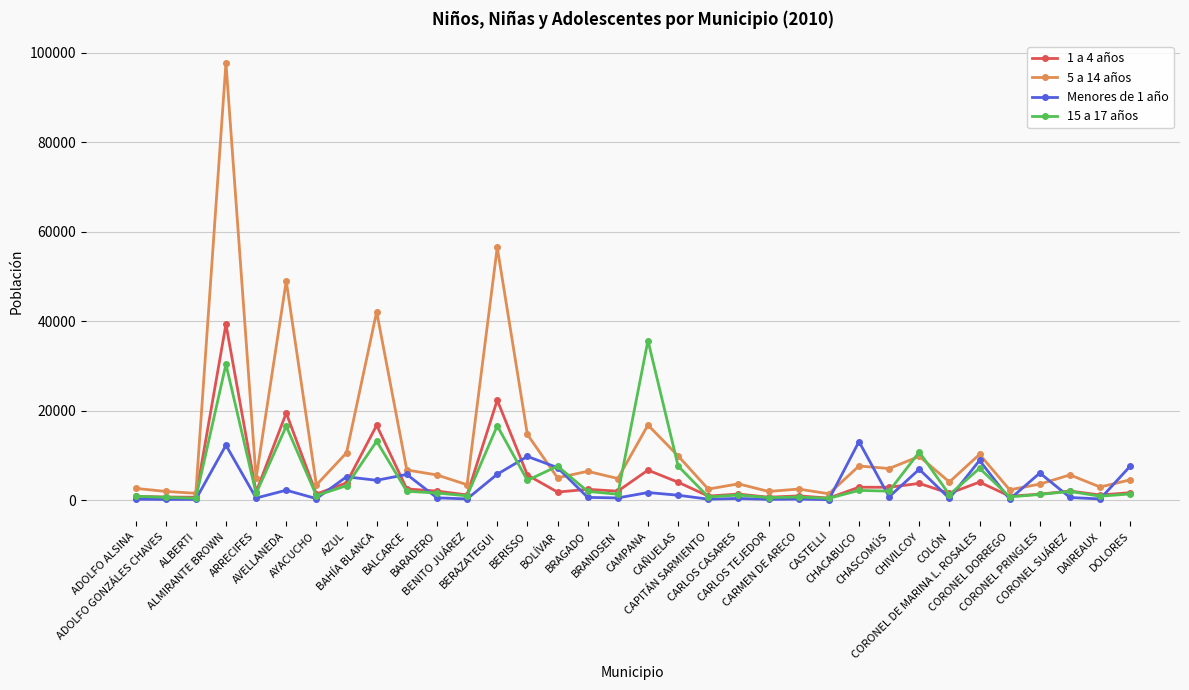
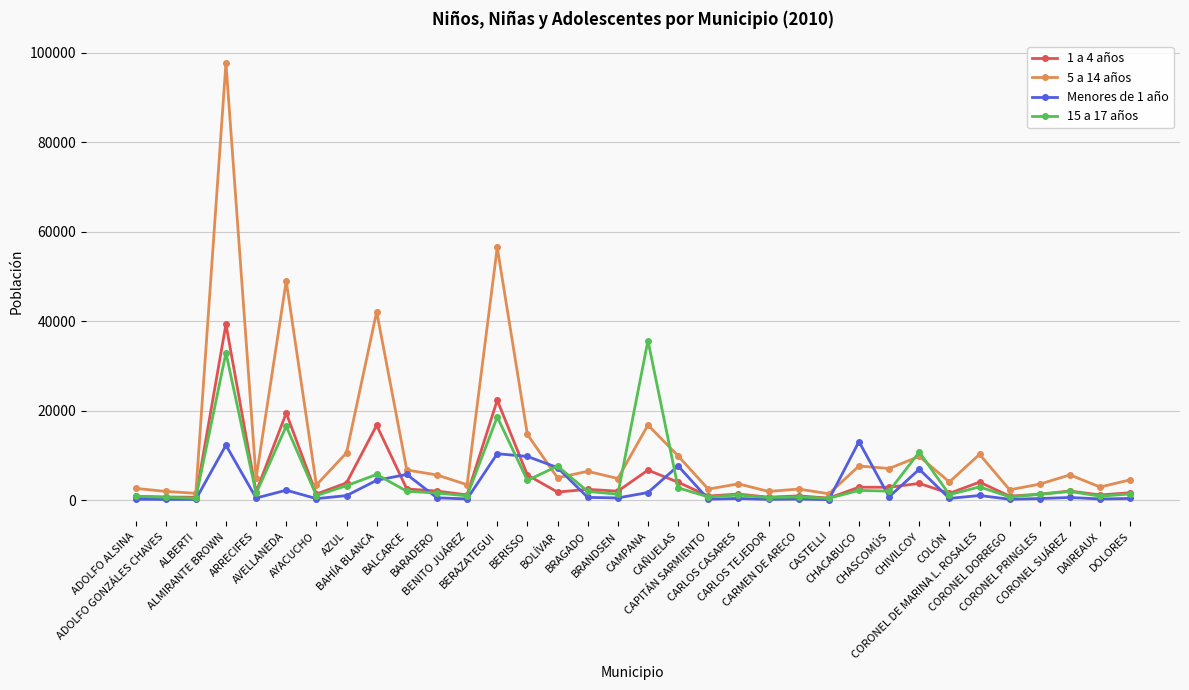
  {
    "Menores de 1 año": {
      "ADOLFO ALSINA": 0,
      "ALMIRANTE BROWN": 12000,
      "ARRECIFES": 0,
      "AVELLANEDA": 2000,
      "AYACUCHO": 0,
-     "AZUL": 5000,
+     "AZUL": 1000,
      "BAHÍA BLANCA": 4000,
      "BALCARCE": 6000,
      "BARADERO": 1000,
      "BENITO JUÁREZ": 0,
-     "BERAZATEGUI": 6000,
+     "BERAZATEGUI": 10000,
      "BERISSO": 10000,
      "BRAGADO": 1000,
      "BRANDSEN": 0,
      "CAMPANA": 2000,
-     "CAÑUELAS": 1000,
+     "CAÑUELAS": 8000,
      "CARLOS CASARES": 0,
      "CHACABUCO": 13000,
      "CHASCOMÚS": 1000,
      "CHIVILCOY": 7000,
      "COLÓN": 0,
-     "CORONEL DE MARINA L. ROSALES": 9000,
-     "CORONEL PRINGLES": 6000,
+     "CORONEL DE MARINA L. ROSALES": 1000,
+     "CORONEL PRINGLES": 0,
      "CORONEL SUÁREZ": 1000,
      "DAIREAUX": 0,
-     "DOLORES": 8000
+     "DOLORES": 0
    },
    "15 a 17 años": {
-     "ALMIRANTE BROWN": 30000,
+     "ALMIRANTE BROWN": 33000,
      "AVELLANEDA": 17000,
      "AZUL": 3000,
-     "BAHÍA BLANCA": 13000,
-     "BERAZATEGUI": 17000,
+     "BAHÍA BLANCA": 6000,
+     "BERAZATEGUI": 19000,
      "BERISSO": 4000,
      "BRANDSEN": 1000,
      "CAMPANA": 36000,
-     "CAÑUELAS": 8000,
+     "CAÑUELAS": 3000,
      "CHACABUCO": 2000,
      "CHASCOMÚS": 2000,
      "CHIVILCOY": 11000,
-     "CORONEL DE MARINA L. ROSALES": 7000
+     "CORONEL DE MARINA L. ROSALES": 3000
    }
  }
